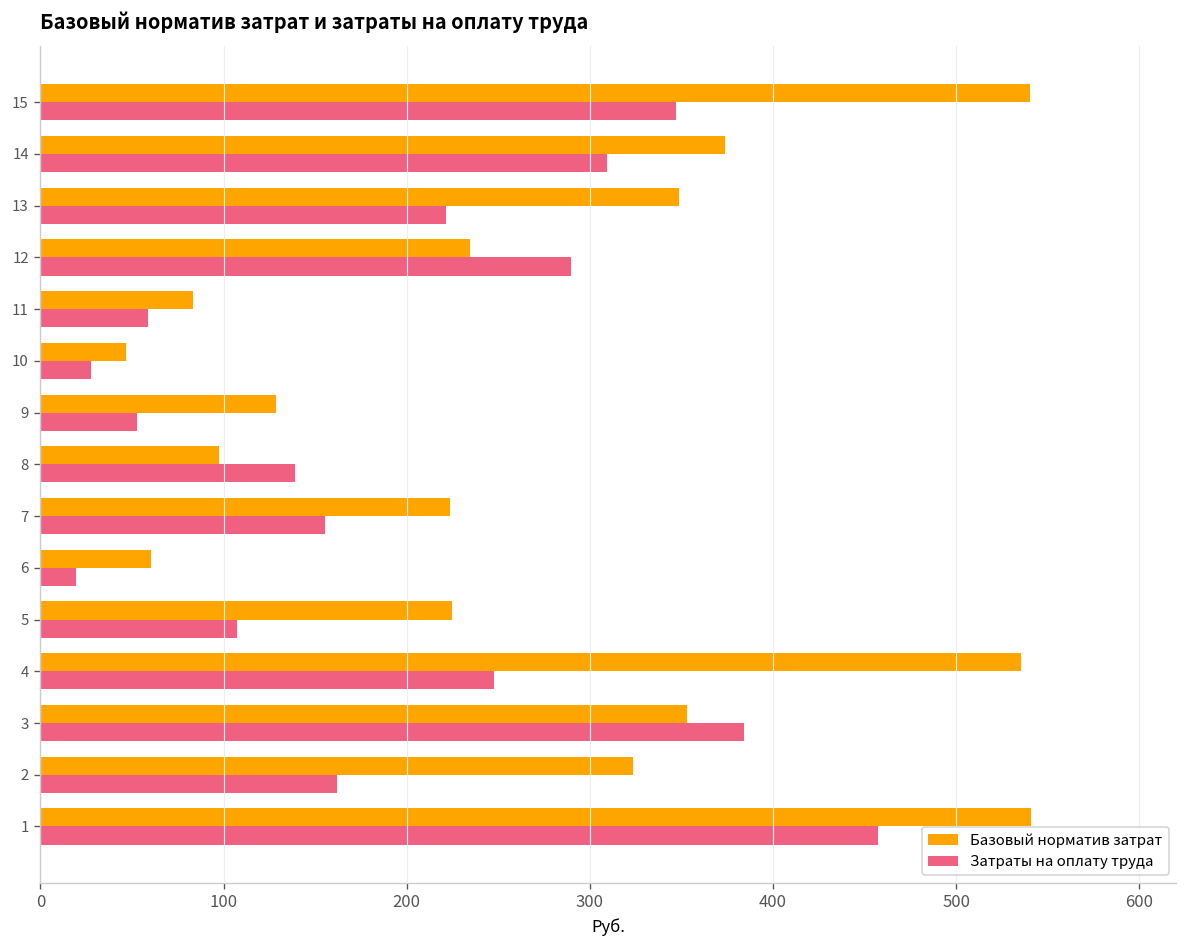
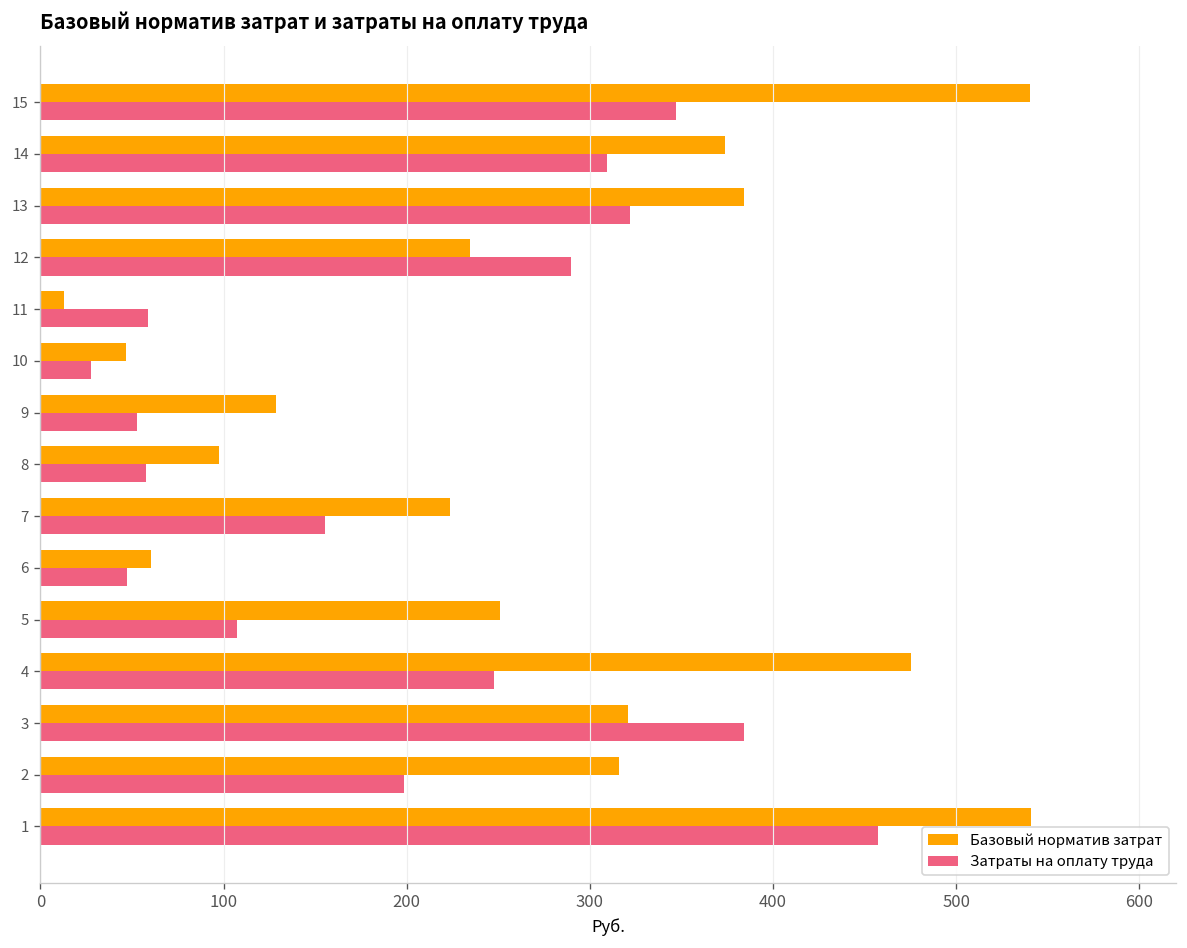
  {
    "Базовый норматив затрат": {
      "15": 540,
      "14": 374,
-     "13": 349,
+     "13": 384,
      "12": 234,
-     "11": 83,
+     "11": 13,
      "10": 47,
      "9": 128,
      "8": 98,
      "7": 224,
      "6": 60,
-     "5": 225,
-     "4": 535,
-     "3": 353,
-     "2": 324,
+     "5": 251,
+     "4": 475,
+     "3": 321,
+     "2": 316,
      "1": 541
    },
    "Затраты на оплату труда": {
      "15": 347,
      "14": 309,
-     "13": 222,
+     "13": 322,
      "12": 290,
      "11": 59,
      "10": 28,
      "9": 53,
-     "8": 139,
+     "8": 58,
      "7": 155,
-     "6": 19,
+     "6": 47,
      "5": 107,
      "4": 248,
      "3": 384,
-     "2": 162,
+     "2": 199,
      "1": 457
    }
  }
